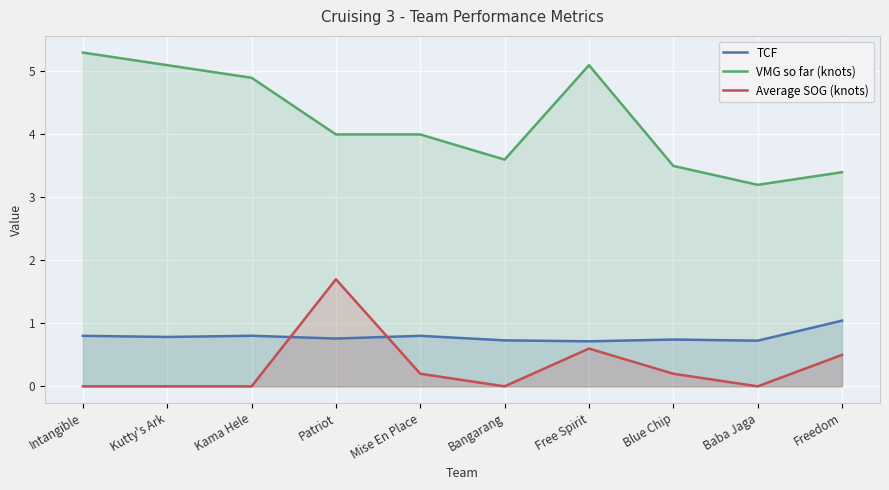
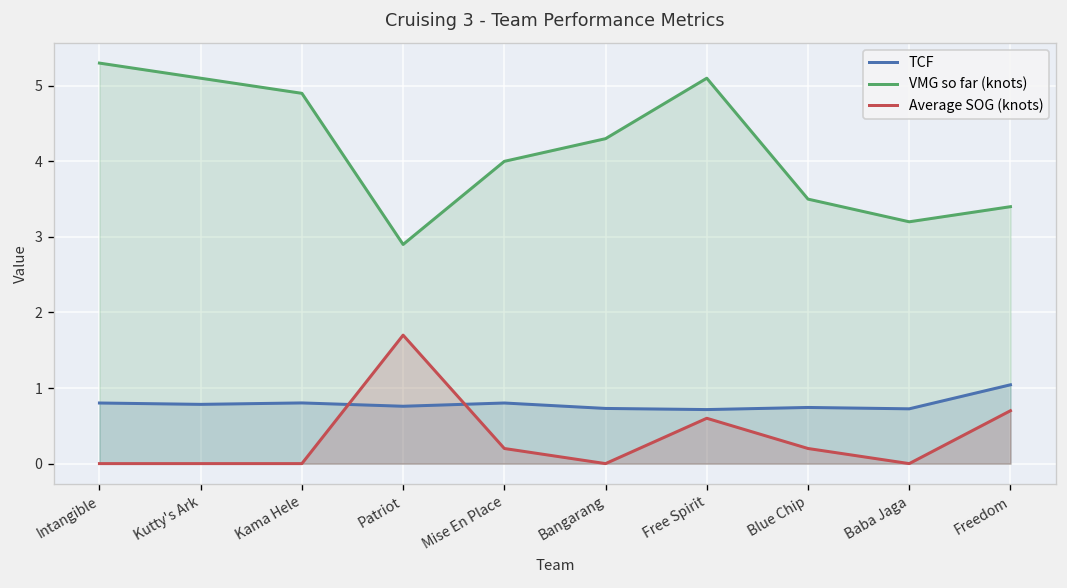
  {
    "TCF": {
      "Intangible": 0.8,
      "Kutty's Ark": 0.8,
      "Kama Hele": 0.8,
      "Patriot": 0.8,
      "Mise En Place": 0.8,
      "Bangarang": 0.7,
      "Free Spirit": 0.7,
      "Blue Chip": 0.7,
      "Baba Jaga": 0.7,
      "Freedom": 1.0
    },
    "VMG so far (knots)": {
      "Intangible": 5.3,
      "Kutty's Ark": 5.1,
      "Kama Hele": 4.9,
-     "Patriot": 4.0,
+     "Patriot": 2.9,
      "Mise En Place": 4.0,
-     "Bangarang": 3.6,
+     "Bangarang": 4.3,
      "Free Spirit": 5.1,
      "Blue Chip": 3.5,
      "Baba Jaga": 3.2,
      "Freedom": 3.4
    },
    "Average SOG (knots)": {
      "Intangible": 0.0,
      "Kutty's Ark": 0.0,
      "Kama Hele": 0.0,
      "Patriot": 1.7,
      "Mise En Place": 0.2,
      "Bangarang": 0.0,
      "Free Spirit": 0.6,
      "Blue Chip": 0.2,
      "Baba Jaga": 0.0,
-     "Freedom": 0.5
+     "Freedom": 0.7
    }
  }
